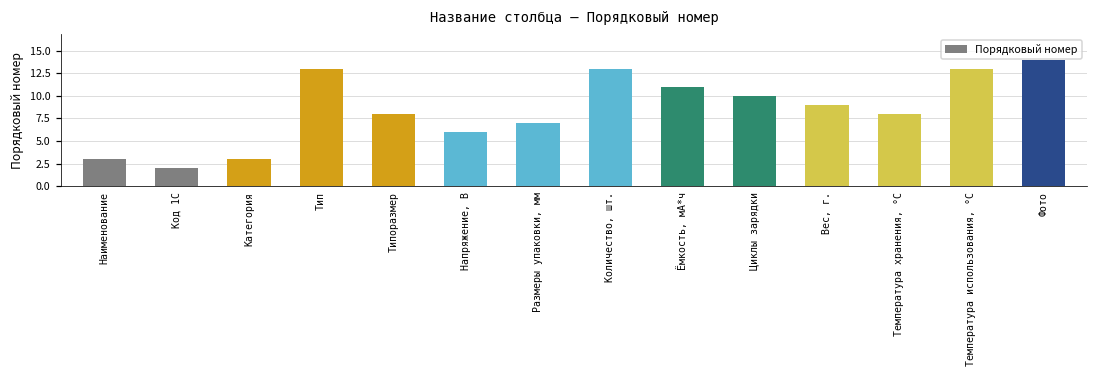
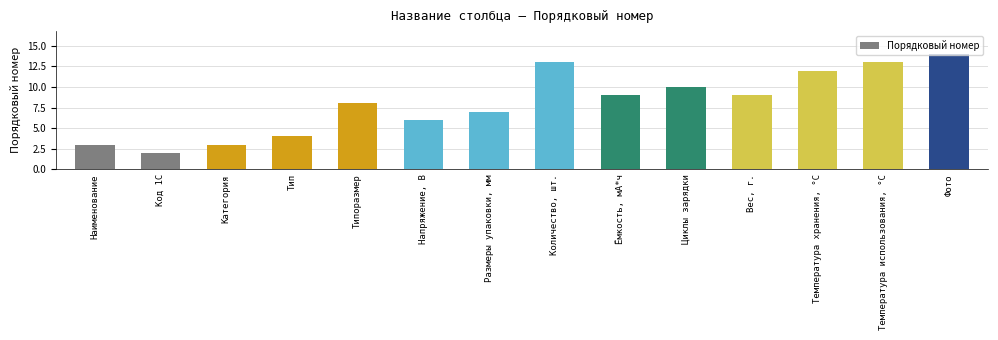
  {
    "Наименование": 3,
    "Код 1С": 2,
    "Категория": 3,
-   "Тип": 13,
+   "Тип": 4,
    "Типоразмер": 8,
    "Напряжение, В": 6,
    "Размеры упаковки, мм": 7,
    "Количество, шт.": 13,
-   "Ёмкость, мА*ч": 11,
+   "Ёмкость, мА*ч": 9,
    "Циклы зарядки": 10,
    "Вес, г.": 9,
-   "Температура хранения, °C": 8,
+   "Температура хранения, °C": 12,
    "Температура использования, °C": 13
  }
